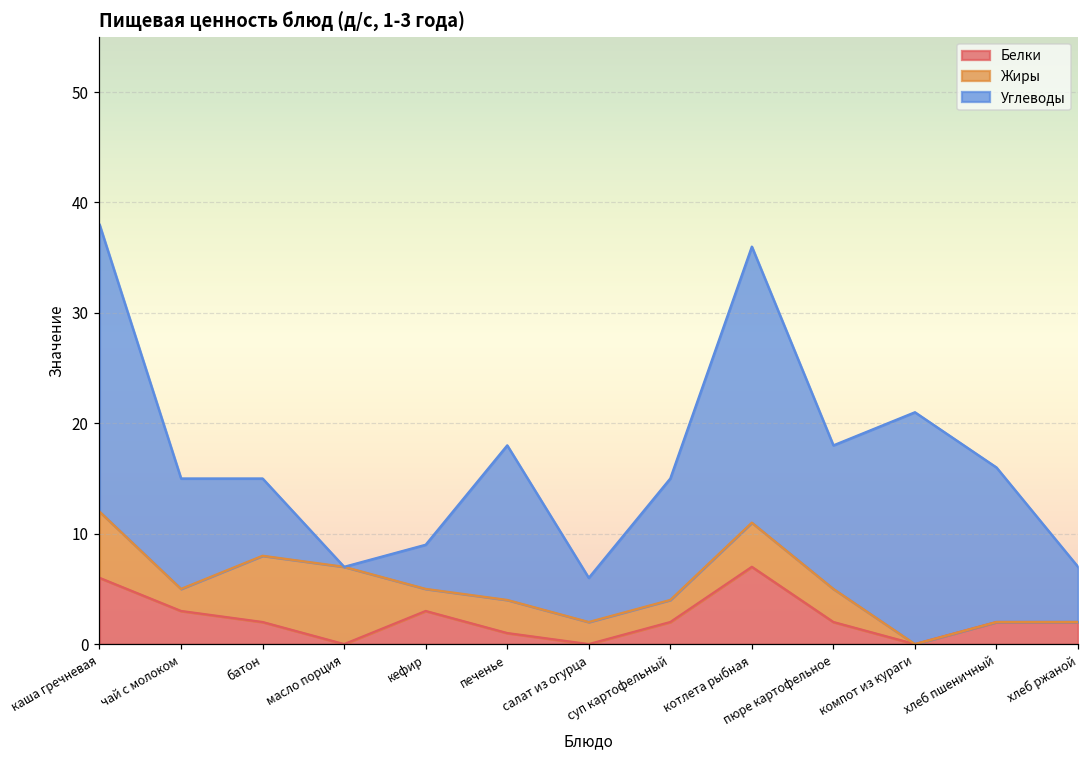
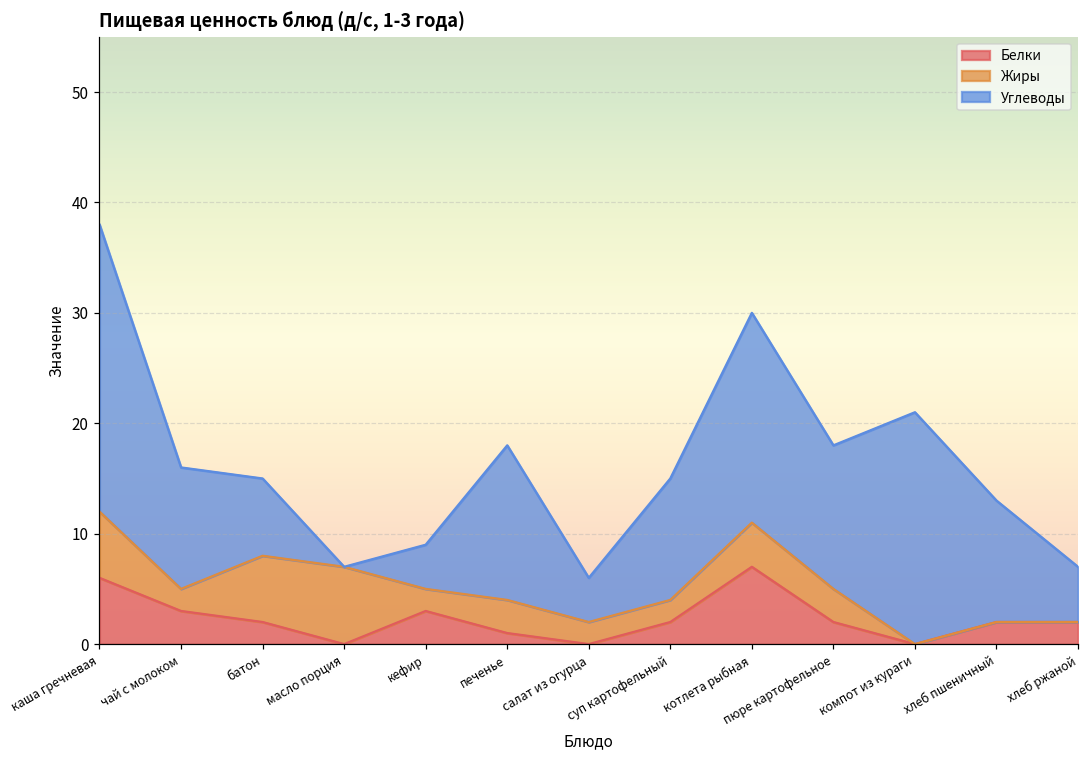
  {
    "Углеводы": {
      "каша гречневая": 26,
-     "чай с молоком": 10,
+     "чай с молоком": 11,
      "батон": 7,
      "кефир": 4,
      "печенье": 14,
      "салат из огурца": 4,
      "суп картофельный": 11,
-     "котлета рыбная": 25,
+     "котлета рыбная": 19,
      "пюре картофельное": 13,
      "компот из кураги": 21,
-     "хлеб пшеничный": 14,
+     "хлеб пшеничный": 11,
      "хлеб ржаной": 5
    }
  }
